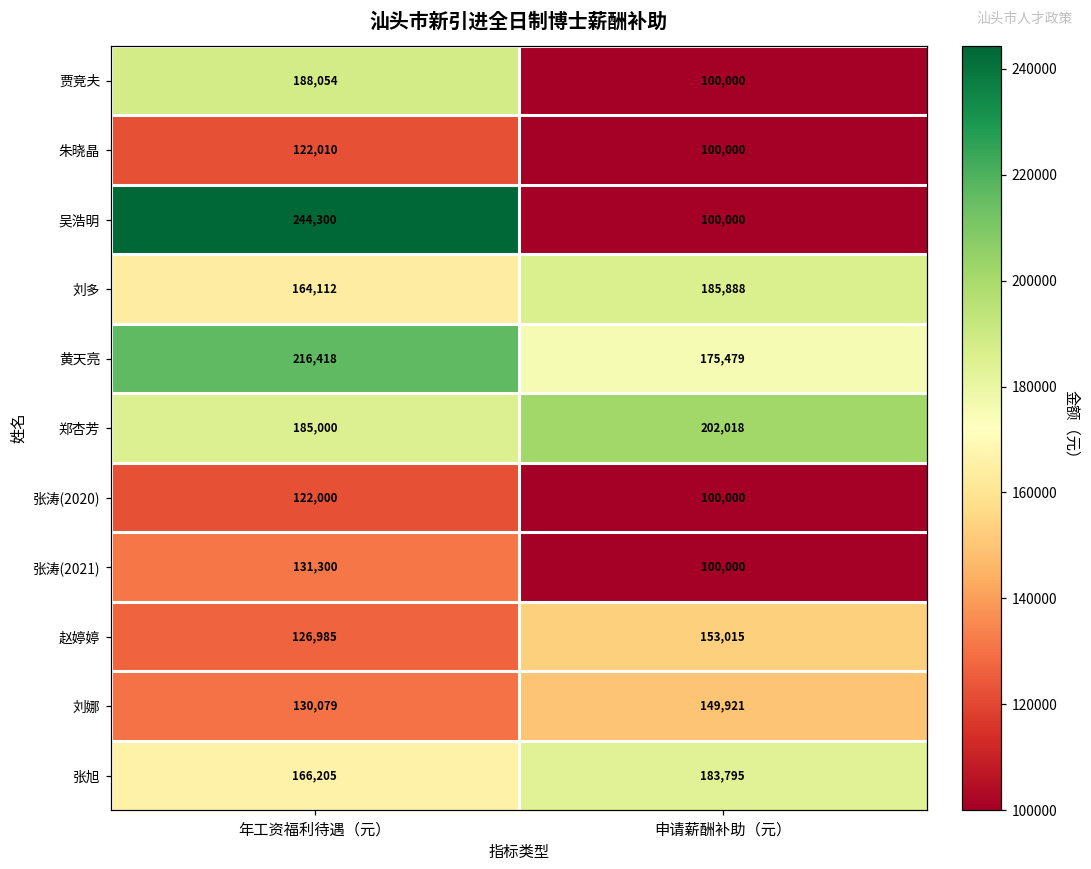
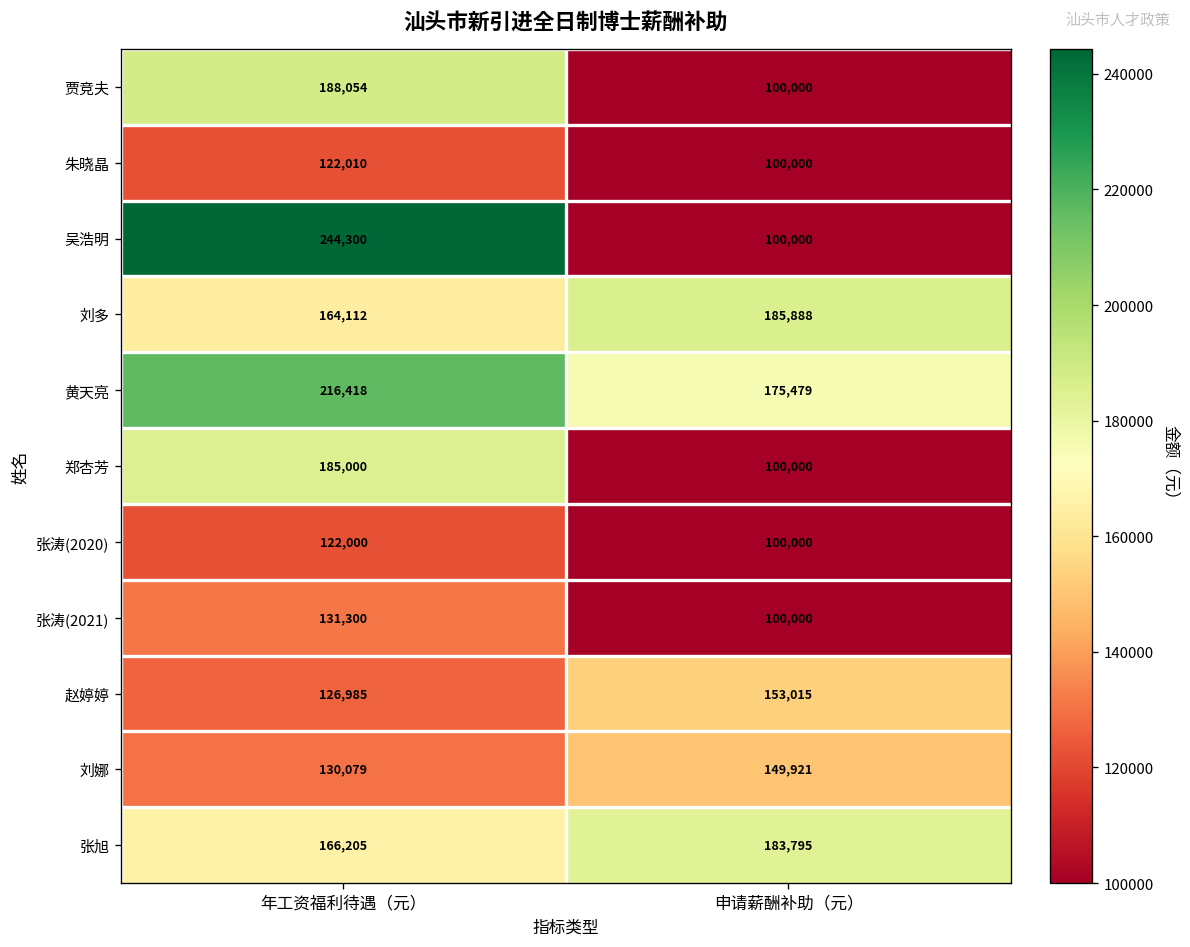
  {
    "贾竞夫": {
      "年工资福利待遇（元）": "188,054",
      "申请薪酬补助（元）": "100,000"
    },
    "朱晓晶": {
      "年工资福利待遇（元）": "122,010",
      "申请薪酬补助（元）": "100,000"
    },
    "吴浩明": {
      "年工资福利待遇（元）": "244,300",
      "申请薪酬补助（元）": "100,000"
    },
    "刘多": {
      "年工资福利待遇（元）": "164,112",
      "申请薪酬补助（元）": "185,888"
    },
    "黄天亮": {
      "年工资福利待遇（元）": "216,418",
      "申请薪酬补助（元）": "175,479"
    },
    "郑杏芳": {
      "年工资福利待遇（元）": "185,000",
-     "申请薪酬补助（元）": "202,018"
+     "申请薪酬补助（元）": "100,000"
    },
    "张涛(2020)": {
      "年工资福利待遇（元）": "122,000",
      "申请薪酬补助（元）": "100,000"
    },
    "张涛(2021)": {
      "年工资福利待遇（元）": "131,300",
      "申请薪酬补助（元）": "100,000"
    },
    "赵婷婷": {
      "年工资福利待遇（元）": "126,985",
      "申请薪酬补助（元）": "153,015"
    },
    "刘娜": {
      "年工资福利待遇（元）": "130,079",
      "申请薪酬补助（元）": "149,921"
    },
    "张旭": {
      "年工资福利待遇（元）": "166,205",
      "申请薪酬补助（元）": "183,795"
    }
  }
